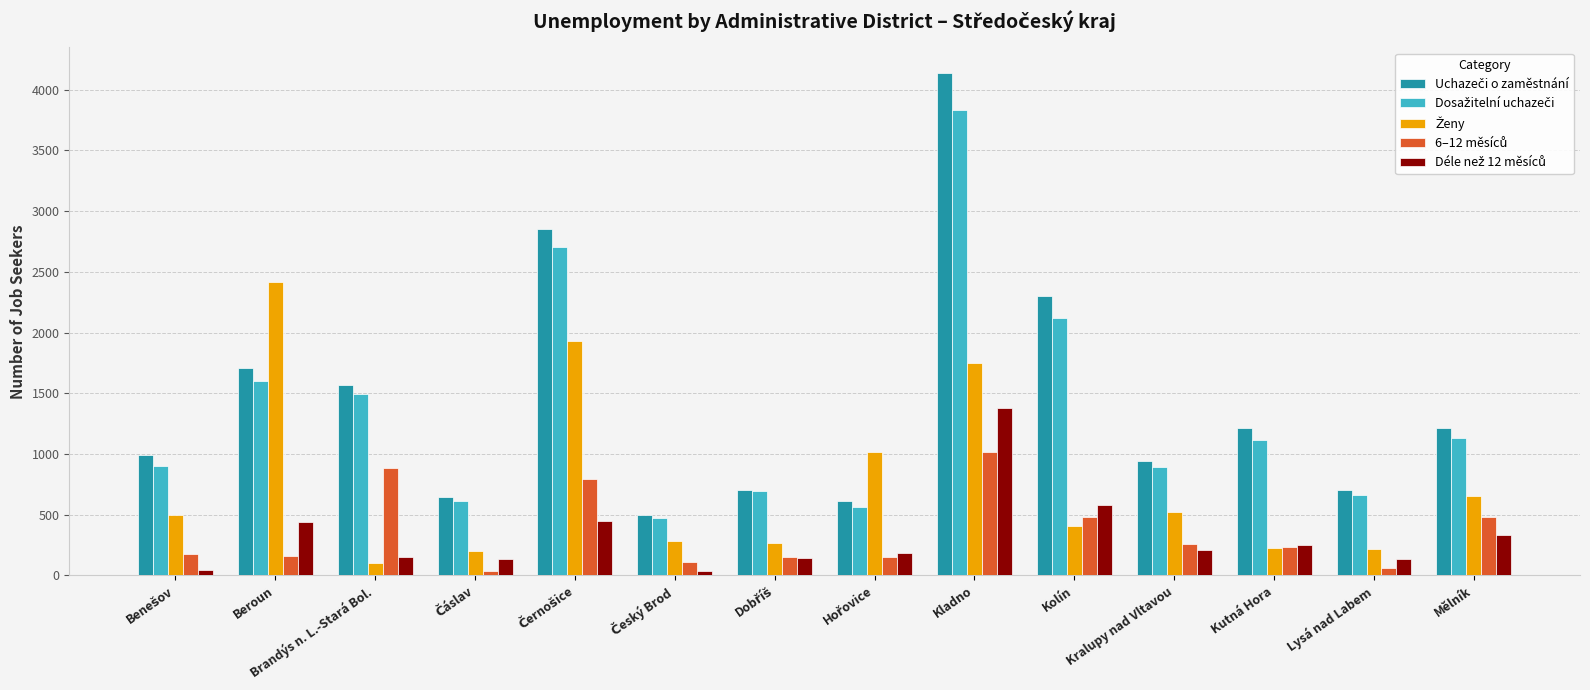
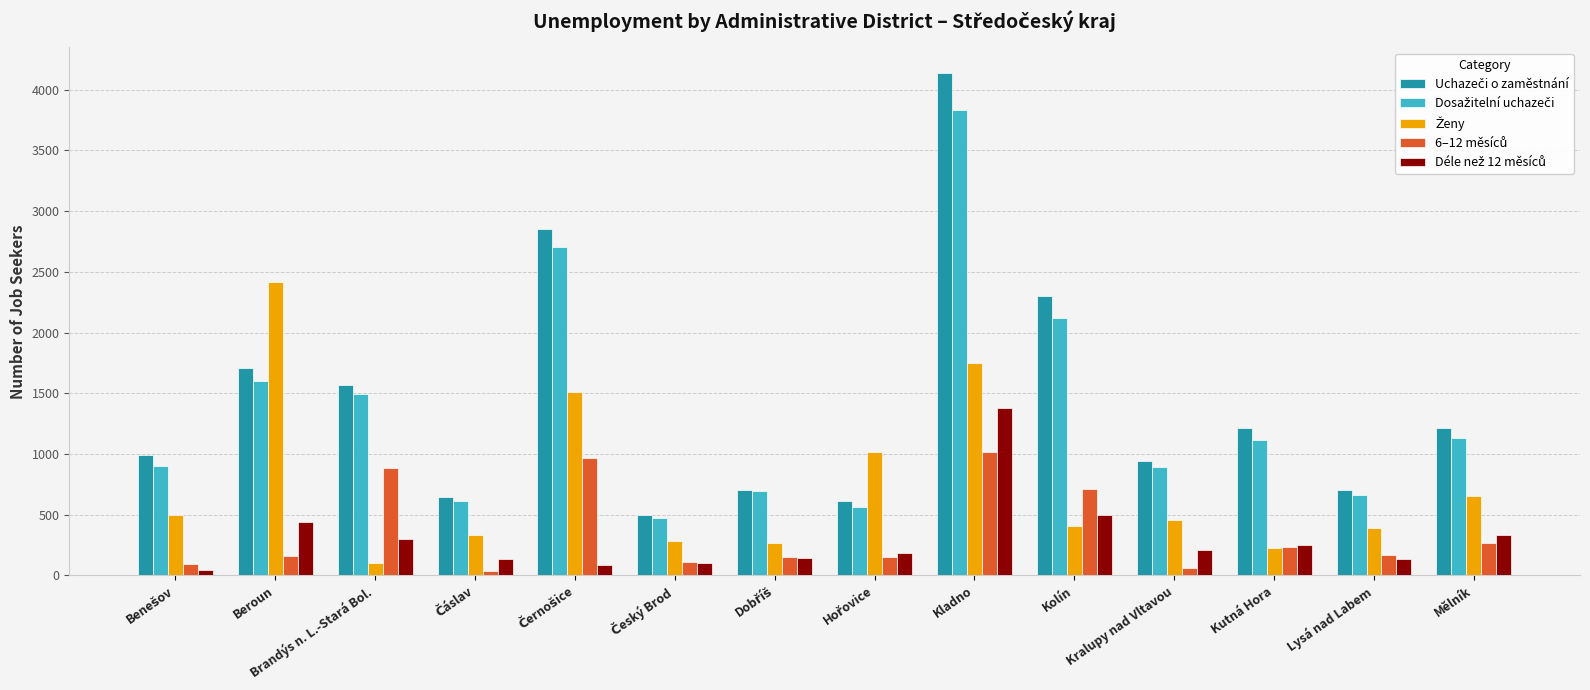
  {
    "Ženy": {
      "Benešov": 500,
      "Beroun": 2420,
      "Brandýs n. L.-Stará Bol.": 110,
-     "Čáslav": 200,
-     "Černošice": 1930,
+     "Čáslav": 330,
+     "Černošice": 1510,
      "Český Brod": 280,
      "Dobříš": 260,
      "Hořovice": 1020,
      "Kladno": 1750,
      "Kolín": 410,
-     "Kralupy nad Vltavou": 530,
+     "Kralupy nad Vltavou": 460,
      "Kutná Hora": 230,
-     "Lysá nad Labem": 220,
+     "Lysá nad Labem": 390,
      "Mělník": 650
    },
    "6–12 měsíců": {
-     "Benešov": 170,
+     "Benešov": 90,
      "Beroun": 160,
      "Brandýs n. L.-Stará Bol.": 890,
      "Čáslav": 40,
-     "Černošice": 800,
+     "Černošice": 970,
      "Český Brod": 110,
      "Dobříš": 150,
      "Hořovice": 150,
      "Kladno": 1020,
-     "Kolín": 480,
-     "Kralupy nad Vltavou": 260,
+     "Kolín": 720,
+     "Kralupy nad Vltavou": 60,
      "Kutná Hora": 230,
-     "Lysá nad Labem": 60,
-     "Mělník": 480
+     "Lysá nad Labem": 170,
+     "Mělník": 270
    },
    "Déle než 12 měsíců": {
      "Benešov": 40,
      "Beroun": 440,
-     "Brandýs n. L.-Stará Bol.": 150,
+     "Brandýs n. L.-Stará Bol.": 300,
      "Čáslav": 140,
-     "Černošice": 440,
-     "Český Brod": 30,
+     "Černošice": 90,
+     "Český Brod": 100,
      "Dobříš": 140,
      "Hořovice": 190,
      "Kladno": 1380,
-     "Kolín": 580,
+     "Kolín": 490,
      "Kralupy nad Vltavou": 210,
      "Kutná Hora": 250,
      "Lysá nad Labem": 140,
      "Mělník": 340
    }
  }
